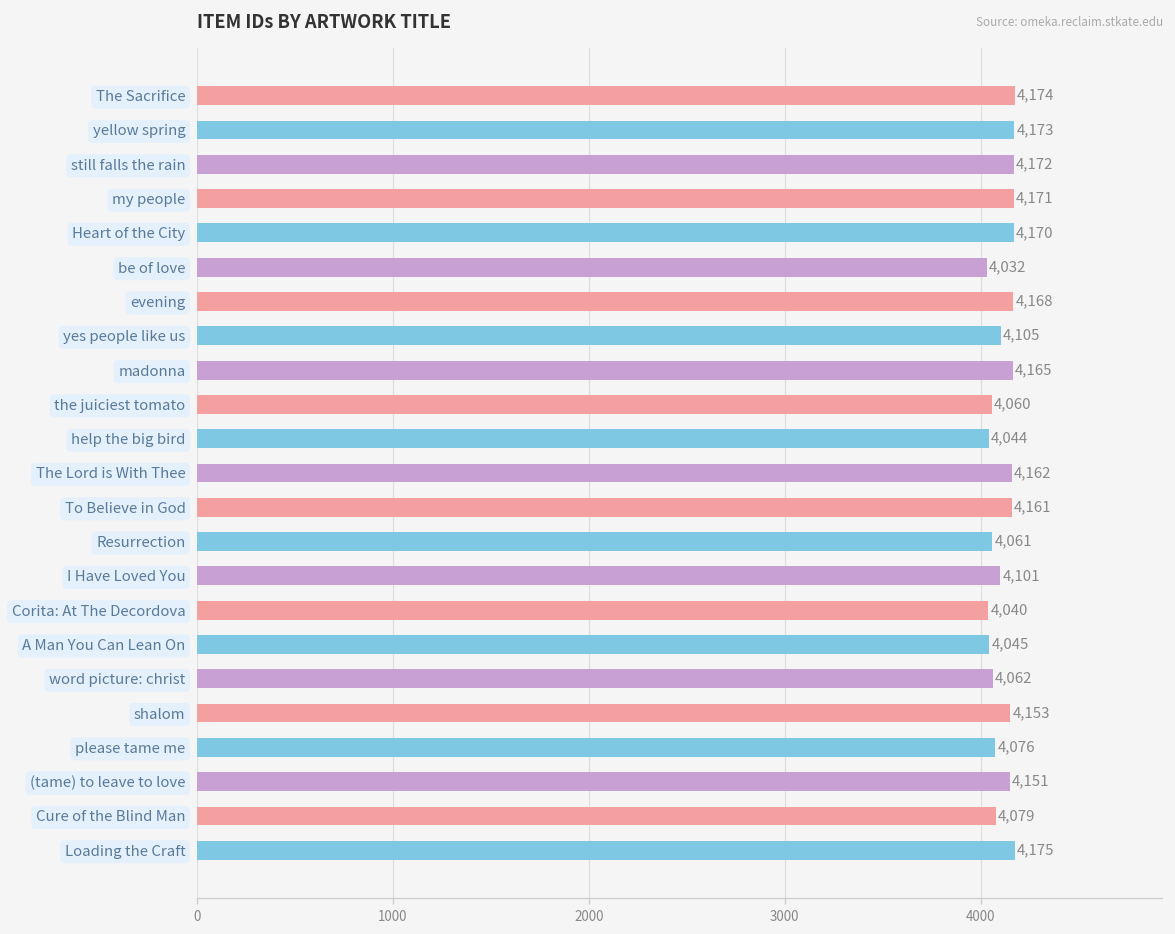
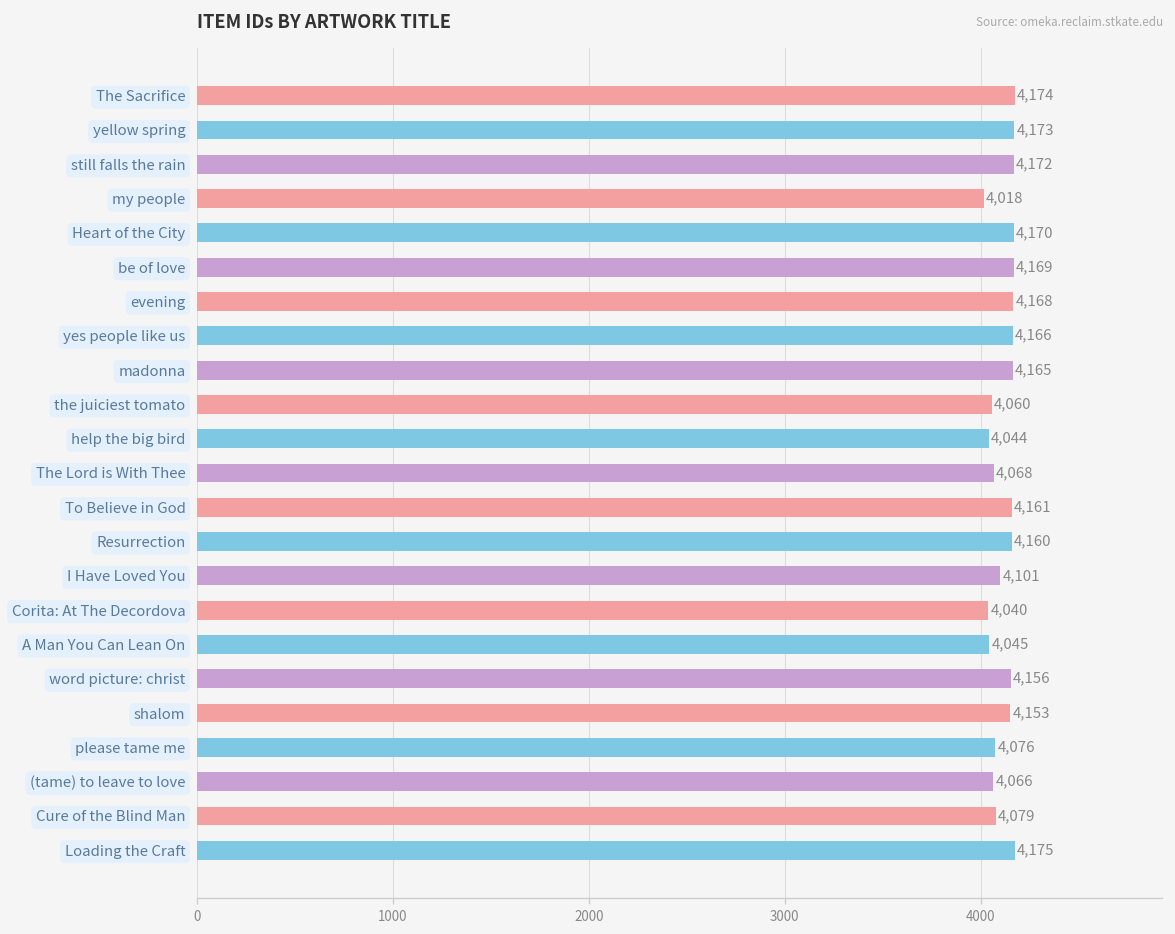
  {
    "The Sacrifice": "4,174",
    "yellow spring": "4,173",
    "still falls the rain": "4,172",
-   "my people": "4,171",
+   "my people": "4,018",
    "Heart of the City": "4,170",
-   "be of love": "4,032",
+   "be of love": "4,169",
    "evening": "4,168",
-   "yes people like us": "4,105",
+   "yes people like us": "4,166",
    "madonna": "4,165",
    "the juiciest tomato": "4,060",
    "help the big bird": "4,044",
-   "The Lord is With Thee": "4,162",
+   "The Lord is With Thee": "4,068",
    "To Believe in God": "4,161",
-   "Resurrection": "4,061",
+   "Resurrection": "4,160",
    "I Have Loved You": "4,101",
    "Corita: At The Decordova": "4,040",
    "A Man You Can Lean On": "4,045",
-   "word picture: christ": "4,062",
+   "word picture: christ": "4,156",
    "shalom": "4,153",
    "please tame me": "4,076",
-   "(tame) to leave to love": "4,151",
+   "(tame) to leave to love": "4,066",
    "Cure of the Blind Man": "4,079",
    "Loading the Craft": "4,175"
  }
